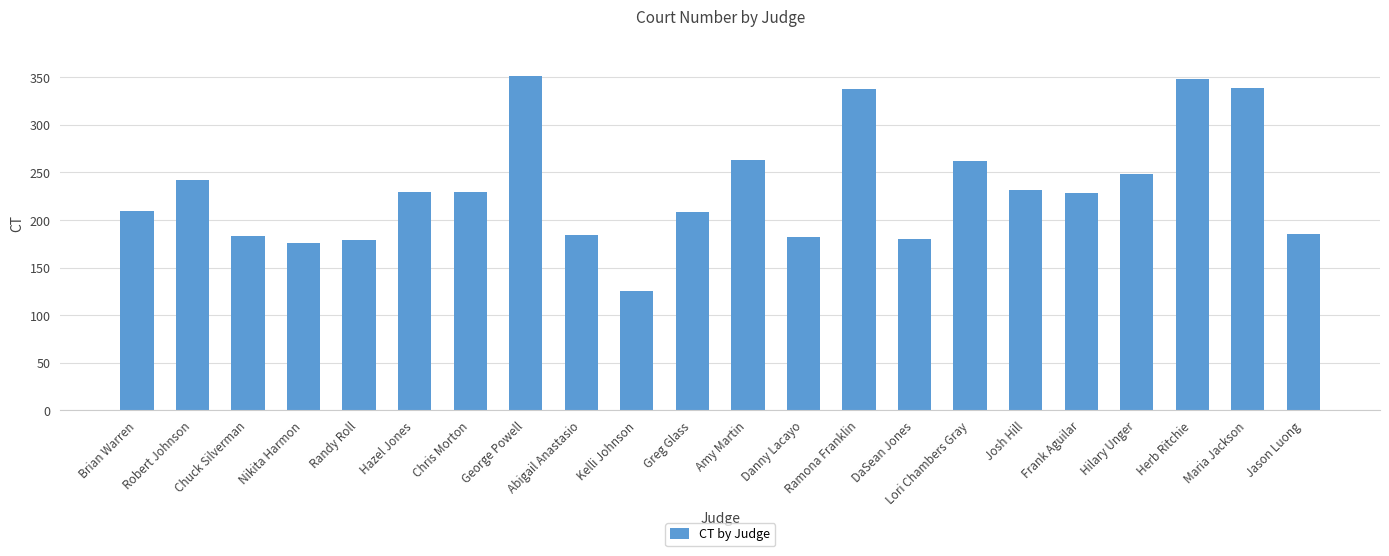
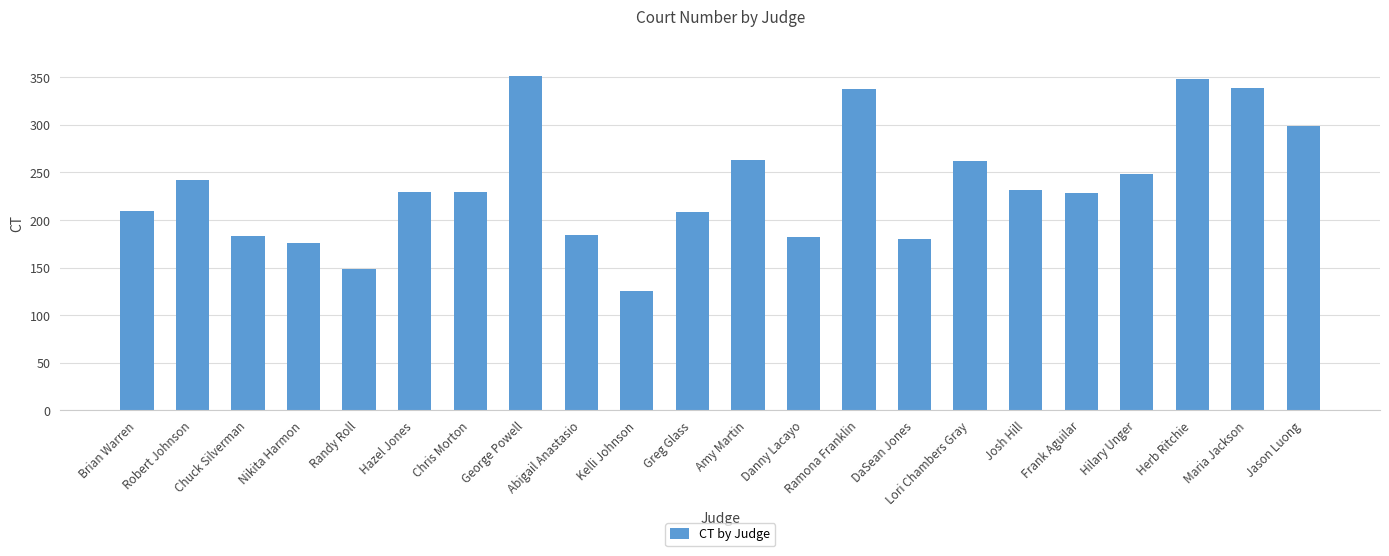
  {
    "Brian Warren": 210,
    "Robert Johnson": 240,
    "Chuck Silverman": 180,
    "Nikita Harmon": 180,
-   "Randy Roll": 180,
+   "Randy Roll": 150,
    "Hazel Jones": 230,
    "Chris Morton": 230,
    "George Powell": 350,
    "Abigail Anastasio": 180,
    "Kelli Johnson": 130,
    "Greg Glass": 210,
    "Amy Martin": 260,
    "Danny Lacayo": 180,
    "Ramona Franklin": 340,
    "DaSean Jones": 180,
    "Lori Chambers Gray": 260,
    "Josh Hill": 230,
    "Frank Aguilar": 230,
    "Hilary Unger": 250,
    "Herb Ritchie": 350,
    "Maria Jackson": 340,
-   "Jason Luong": 190
+   "Jason Luong": 300
  }
